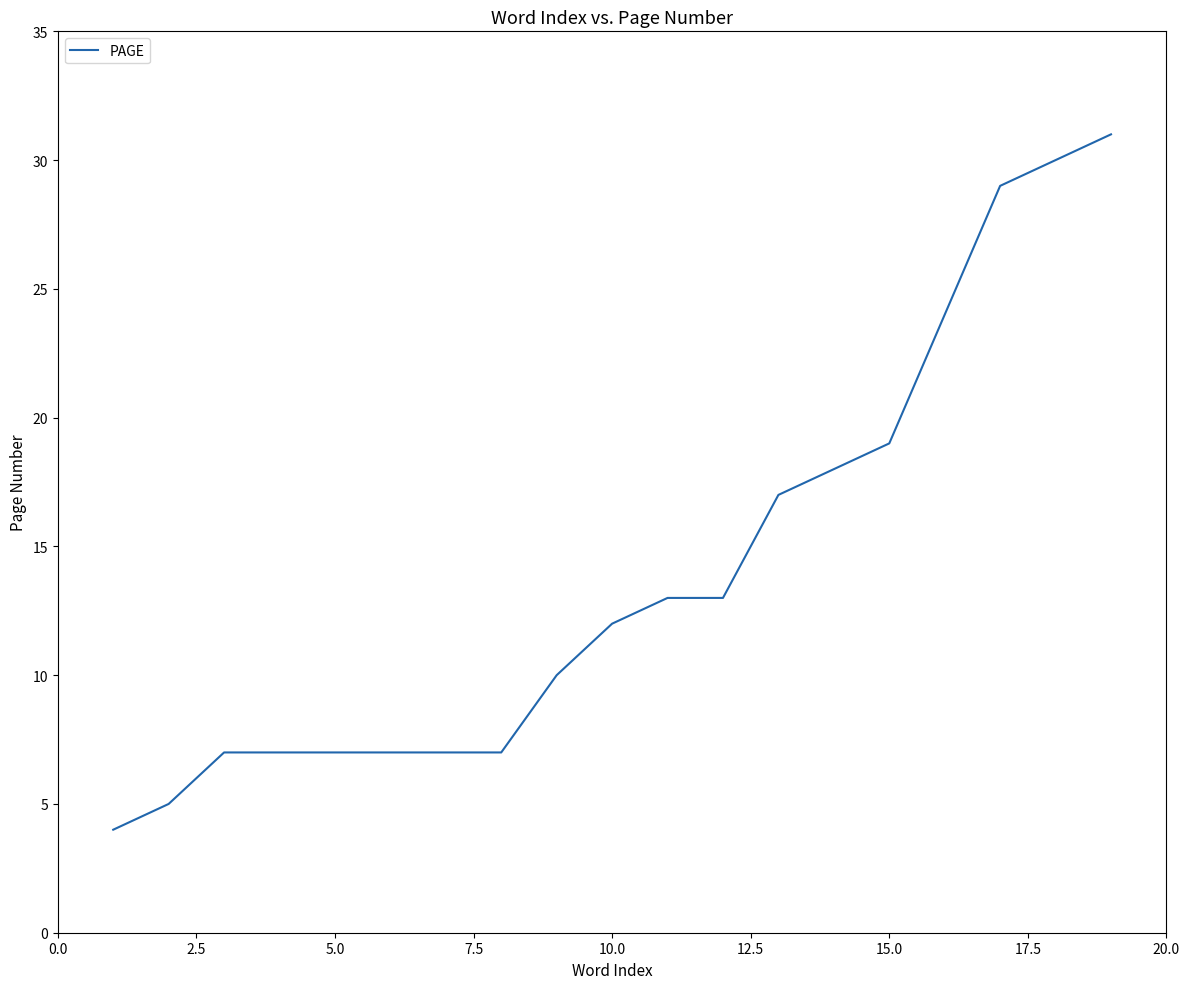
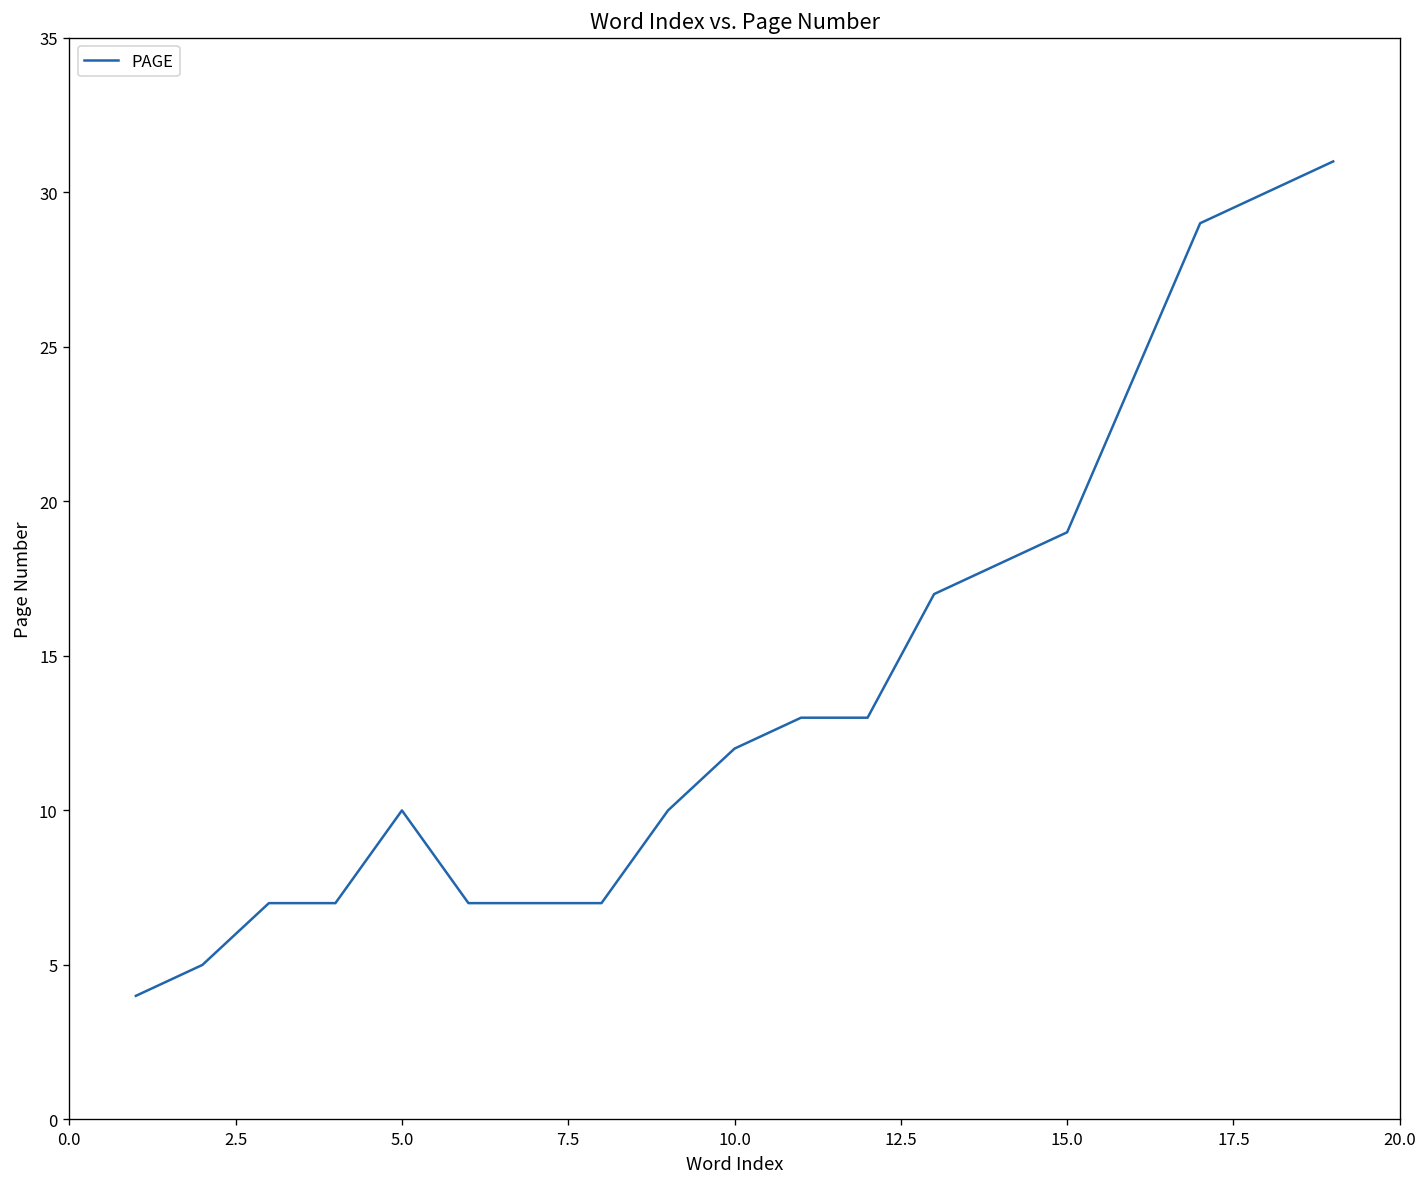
  {
-   "5.0": 7,
+   "5.0": 10,
    "10.0": 12,
    "15.0": 19
  }
